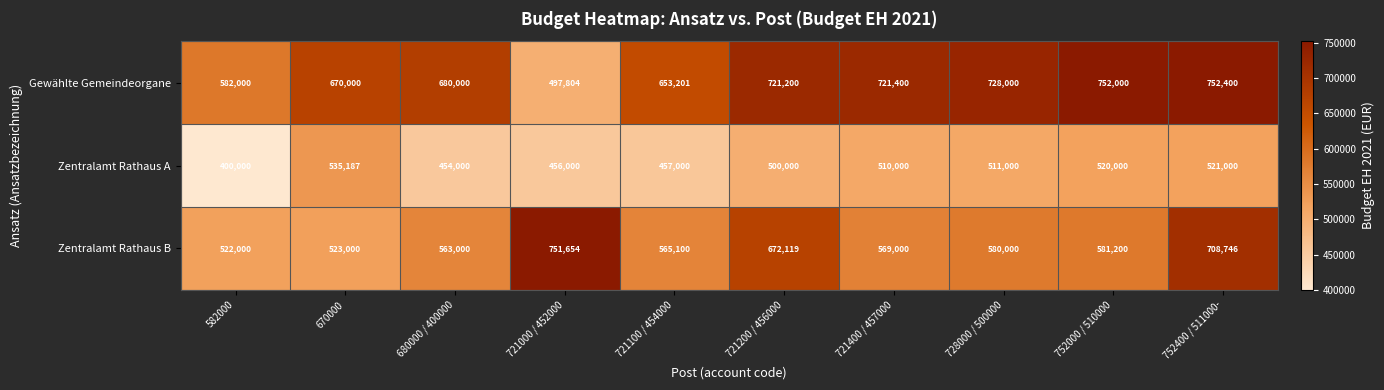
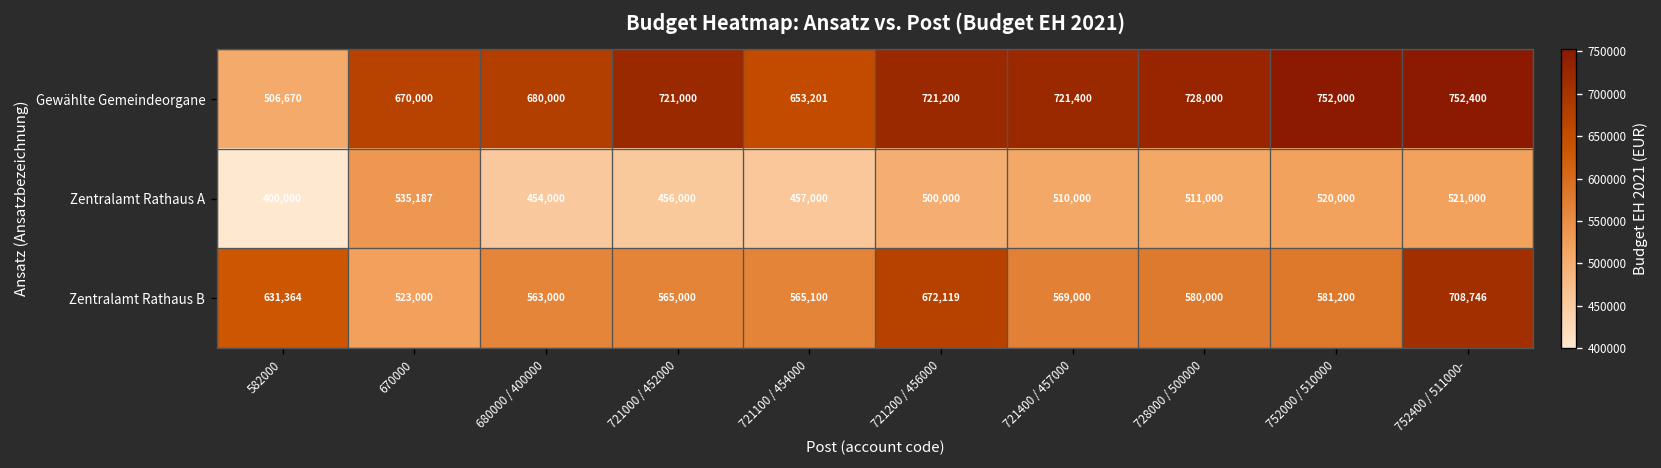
  {
    "Gewählte Gemeindeorgane": {
-     "582000": "582,000",
+     "582000": "506,670",
      "670000": "670,000",
      "680000 / 400000": "680,000",
-     "721000 / 452000": "497,804",
+     "721000 / 452000": "721,000",
      "721100 / 454000": "653,201",
      "721200 / 456000": "721,200",
      "721400 / 457000": "721,400",
      "728000 / 500000": "728,000",
      "752000 / 510000": "752,000",
      "752400 / 511000-": "752,400"
    },
    "Zentralamt Rathaus A": {
      "670000": "535,187",
      "680000 / 400000": "454,000",
      "721000 / 452000": "456,000",
      "721100 / 454000": "457,000",
      "721200 / 456000": "500,000",
      "721400 / 457000": "510,000",
      "728000 / 500000": "511,000",
      "752000 / 510000": "520,000",
      "752400 / 511000-": "521,000"
    },
    "Zentralamt Rathaus B": {
-     "582000": "522,000",
+     "582000": "631,364",
      "670000": "523,000",
      "680000 / 400000": "563,000",
-     "721000 / 452000": "751,654",
+     "721000 / 452000": "565,000",
      "721100 / 454000": "565,100",
      "721200 / 456000": "672,119",
      "721400 / 457000": "569,000",
      "728000 / 500000": "580,000",
      "752000 / 510000": "581,200",
      "752400 / 511000-": "708,746"
    }
  }
